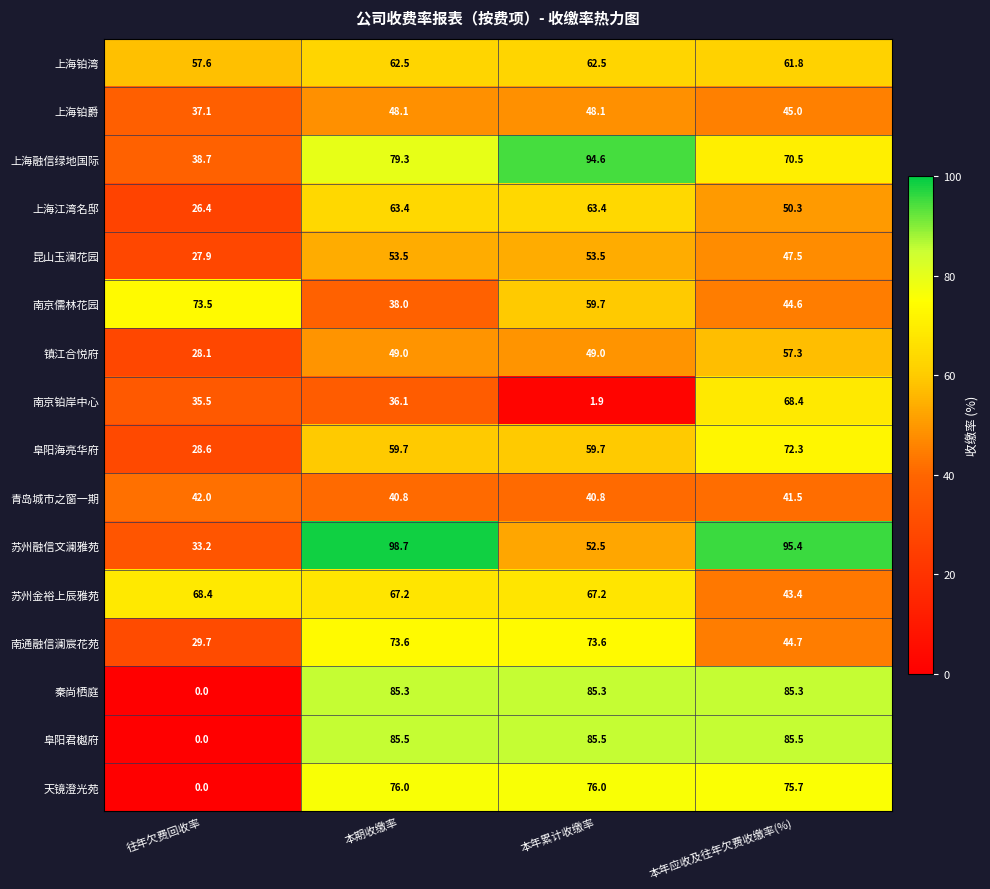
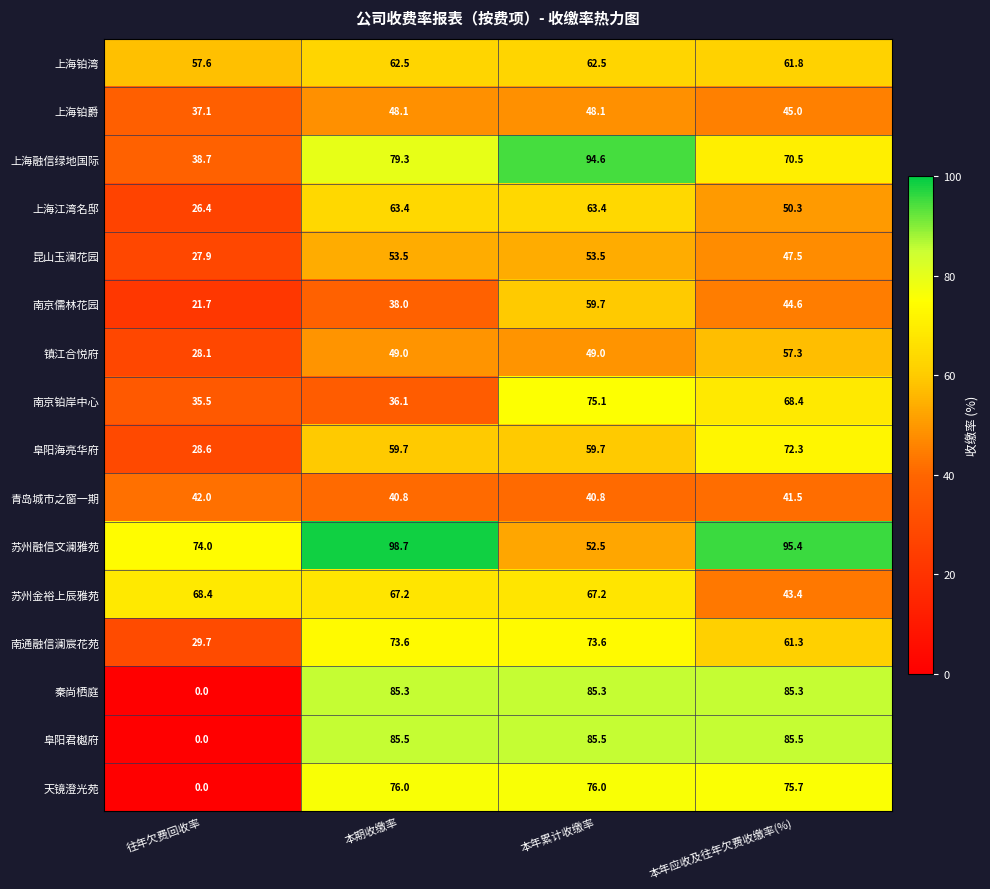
  {
    "上海铂湾": {
      "往年欠费回收率": 57.6,
      "本期收缴率": 62.5,
      "本年累计收缴率": 62.5,
      "本年应收及往年欠费收缴率(%)": 61.8
    },
    "上海铂爵": {
      "往年欠费回收率": 37.1,
      "本期收缴率": 48.1,
      "本年累计收缴率": 48.1,
      "本年应收及往年欠费收缴率(%)": 45.0
    },
    "上海融信绿地国际": {
      "往年欠费回收率": 38.7,
      "本期收缴率": 79.3,
      "本年累计收缴率": 94.6,
      "本年应收及往年欠费收缴率(%)": 70.5
    },
    "上海江湾名邸": {
      "往年欠费回收率": 26.4,
      "本期收缴率": 63.4,
      "本年累计收缴率": 63.4,
      "本年应收及往年欠费收缴率(%)": 50.3
    },
    "昆山玉澜花园": {
      "往年欠费回收率": 27.9,
      "本期收缴率": 53.5,
      "本年累计收缴率": 53.5,
      "本年应收及往年欠费收缴率(%)": 47.5
    },
    "南京儒林花园": {
-     "往年欠费回收率": 73.5,
+     "往年欠费回收率": 21.7,
      "本期收缴率": 38.0,
      "本年累计收缴率": 59.7,
      "本年应收及往年欠费收缴率(%)": 44.6
    },
    "镇江合悦府": {
      "往年欠费回收率": 28.1,
      "本期收缴率": 49.0,
      "本年累计收缴率": 49.0,
      "本年应收及往年欠费收缴率(%)": 57.3
    },
    "南京铂岸中心": {
      "往年欠费回收率": 35.5,
      "本期收缴率": 36.1,
-     "本年累计收缴率": 1.9,
+     "本年累计收缴率": 75.1,
      "本年应收及往年欠费收缴率(%)": 68.4
    },
    "阜阳海亮华府": {
      "往年欠费回收率": 28.6,
      "本期收缴率": 59.7,
      "本年累计收缴率": 59.7,
      "本年应收及往年欠费收缴率(%)": 72.3
    },
    "青岛城市之窗一期": {
      "往年欠费回收率": 42.0,
      "本期收缴率": 40.8,
      "本年累计收缴率": 40.8,
      "本年应收及往年欠费收缴率(%)": 41.5
    },
    "苏州融信文澜雅苑": {
-     "往年欠费回收率": 33.2,
+     "往年欠费回收率": 74.0,
      "本期收缴率": 98.7,
      "本年累计收缴率": 52.5,
      "本年应收及往年欠费收缴率(%)": 95.4
    },
    "苏州金裕上辰雅苑": {
      "往年欠费回收率": 68.4,
      "本期收缴率": 67.2,
      "本年累计收缴率": 67.2,
      "本年应收及往年欠费收缴率(%)": 43.4
    },
    "南通融信澜宸花苑": {
      "往年欠费回收率": 29.7,
      "本期收缴率": 73.6,
      "本年累计收缴率": 73.6,
-     "本年应收及往年欠费收缴率(%)": 44.7
+     "本年应收及往年欠费收缴率(%)": 61.3
    },
    "秦尚栖庭": {
      "往年欠费回收率": 0.0,
      "本期收缴率": 85.3,
      "本年累计收缴率": 85.3,
      "本年应收及往年欠费收缴率(%)": 85.3
    },
    "阜阳君樾府": {
      "往年欠费回收率": 0.0,
      "本期收缴率": 85.5,
      "本年累计收缴率": 85.5,
      "本年应收及往年欠费收缴率(%)": 85.5
    },
    "天镜澄光苑": {
      "往年欠费回收率": 0.0,
      "本期收缴率": 76.0,
      "本年累计收缴率": 76.0,
      "本年应收及往年欠费收缴率(%)": 75.7
    }
  }
